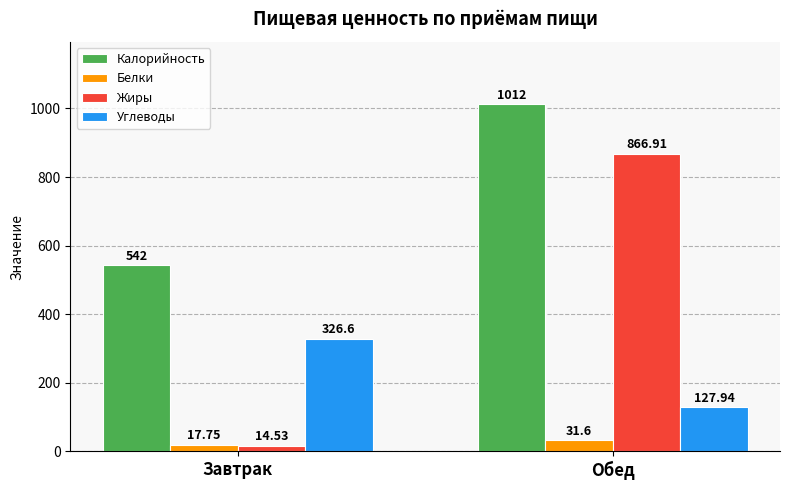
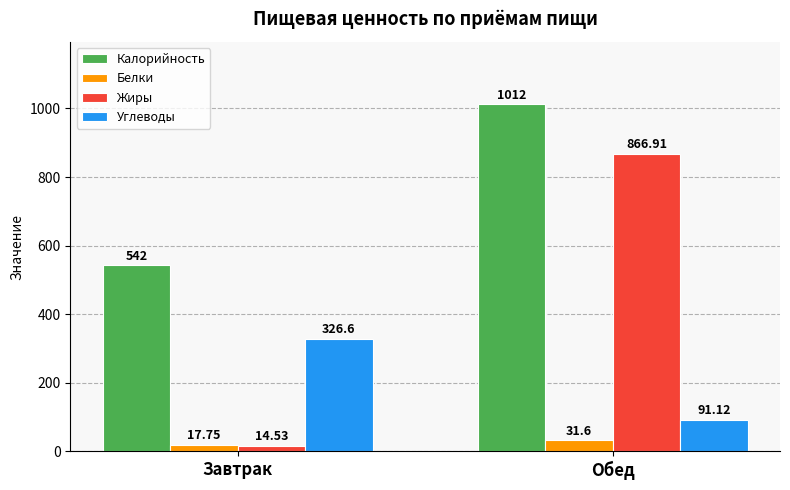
  {
    "Калорийность": {
      "Завтрак": 542,
      "Обед": 1012
    },
    "Белки": {
      "Завтрак": 17.75,
      "Обед": 31.6
    },
    "Жиры": {
      "Завтрак": 14.53,
      "Обед": 866.91
    },
    "Углеводы": {
      "Завтрак": 326.6,
-     "Обед": 127.94
+     "Обед": 91.12
    }
  }
